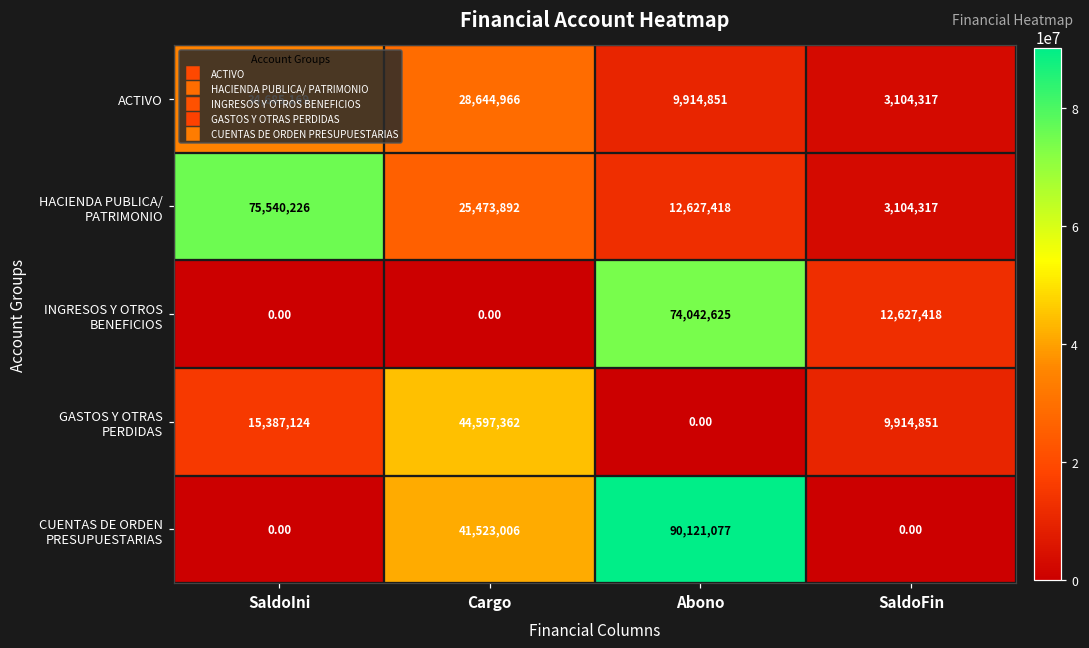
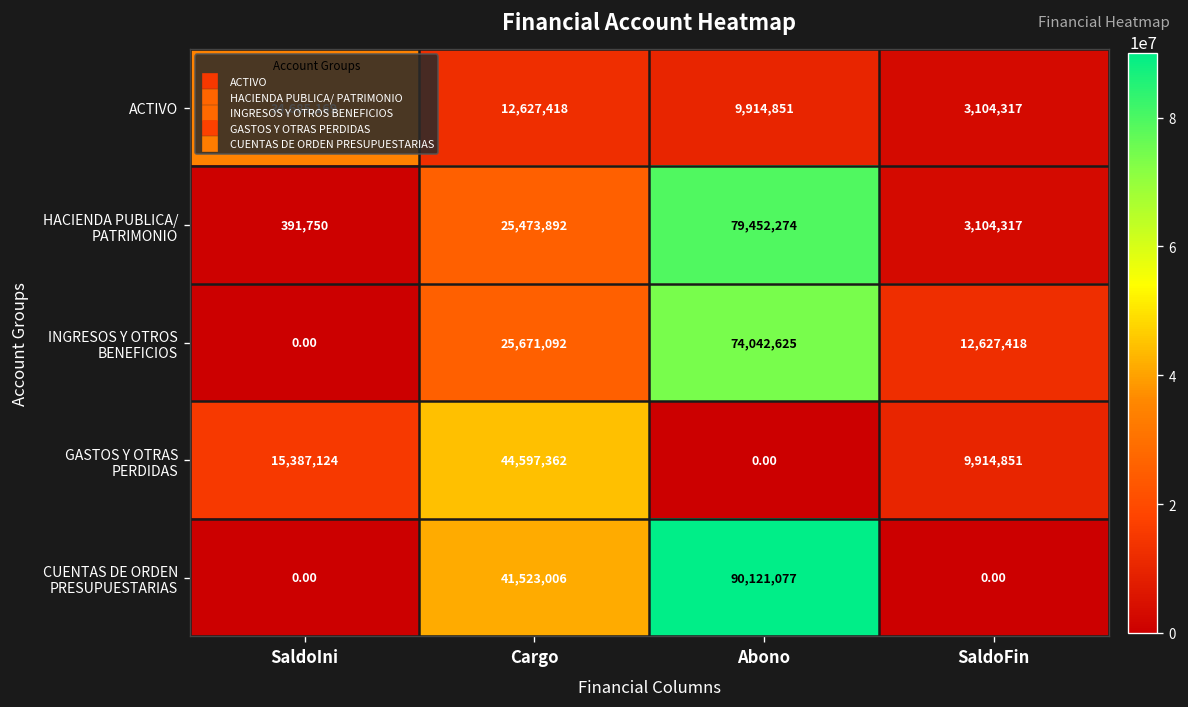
  {
    "ACTIVO": {
-     "Cargo": "28,644,966",
+     "Cargo": "12,627,418",
      "Abono": "9,914,851",
      "SaldoFin": "3,104,317"
    },
    "HACIENDA PUBLICA/ PATRIMONIO": {
-     "SaldoIni": "75,540,226",
+     "SaldoIni": "391,750",
      "Cargo": "25,473,892",
-     "Abono": "12,627,418",
+     "Abono": "79,452,274",
      "SaldoFin": "3,104,317"
    },
    "INGRESOS Y OTROS BENEFICIOS": {
      "SaldoIni": "0.00",
-     "Cargo": "0.00",
+     "Cargo": "25,671,092",
      "Abono": "74,042,625",
      "SaldoFin": "12,627,418"
    },
    "GASTOS Y OTRAS PERDIDAS": {
      "SaldoIni": "15,387,124",
      "Cargo": "44,597,362",
      "Abono": "0.00",
      "SaldoFin": "9,914,851"
    },
    "CUENTAS DE ORDEN PRESUPUESTARIAS": {
      "SaldoIni": "0.00",
      "Cargo": "41,523,006",
      "Abono": "90,121,077",
      "SaldoFin": "0.00"
    }
  }
